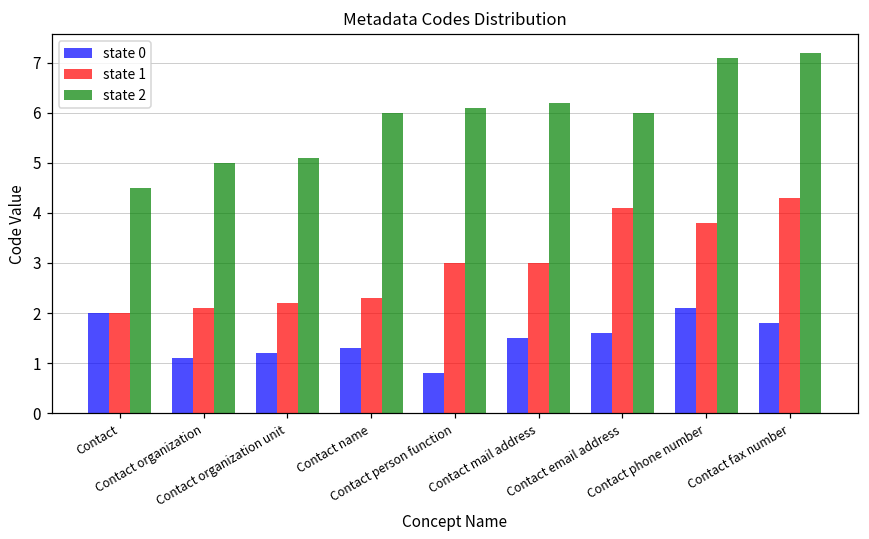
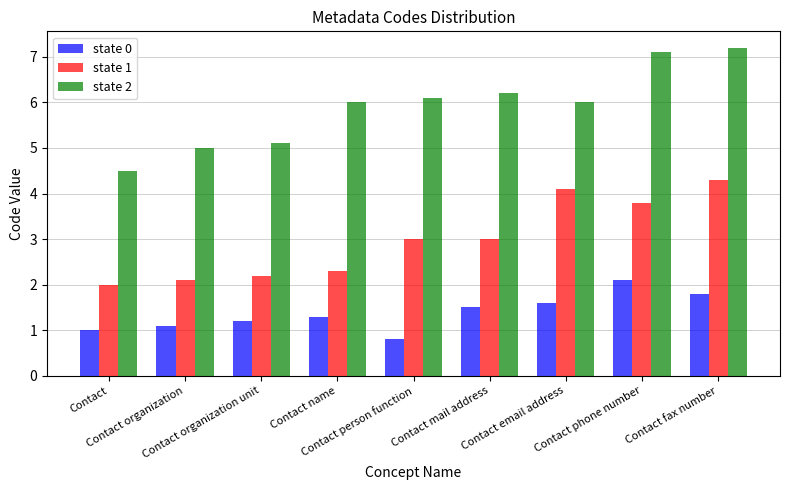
  {
    "state 0": {
-     "Contact": 2,
+     "Contact": 1,
      "Contact organization": 1.1,
      "Contact organization unit": 1.2,
      "Contact name": 1.3,
      "Contact person function": 0.8,
      "Contact mail address": 1.5,
      "Contact email address": 1.6,
      "Contact phone number": 2.1,
      "Contact fax number": 1.8
    },
    "state 1": {
      "Contact": 2,
      "Contact organization": 2.1,
      "Contact organization unit": 2.2,
      "Contact name": 2.3,
      "Contact person function": 3,
      "Contact mail address": 3,
      "Contact email address": 4.1,
      "Contact phone number": 3.8,
      "Contact fax number": 4.3
    },
    "state 2": {
      "Contact": 4.5,
      "Contact organization": 5,
      "Contact organization unit": 5.1,
      "Contact name": 6,
      "Contact person function": 6.1,
      "Contact mail address": 6.2,
      "Contact email address": 6,
      "Contact phone number": 7.1,
      "Contact fax number": 7.2
    }
  }
